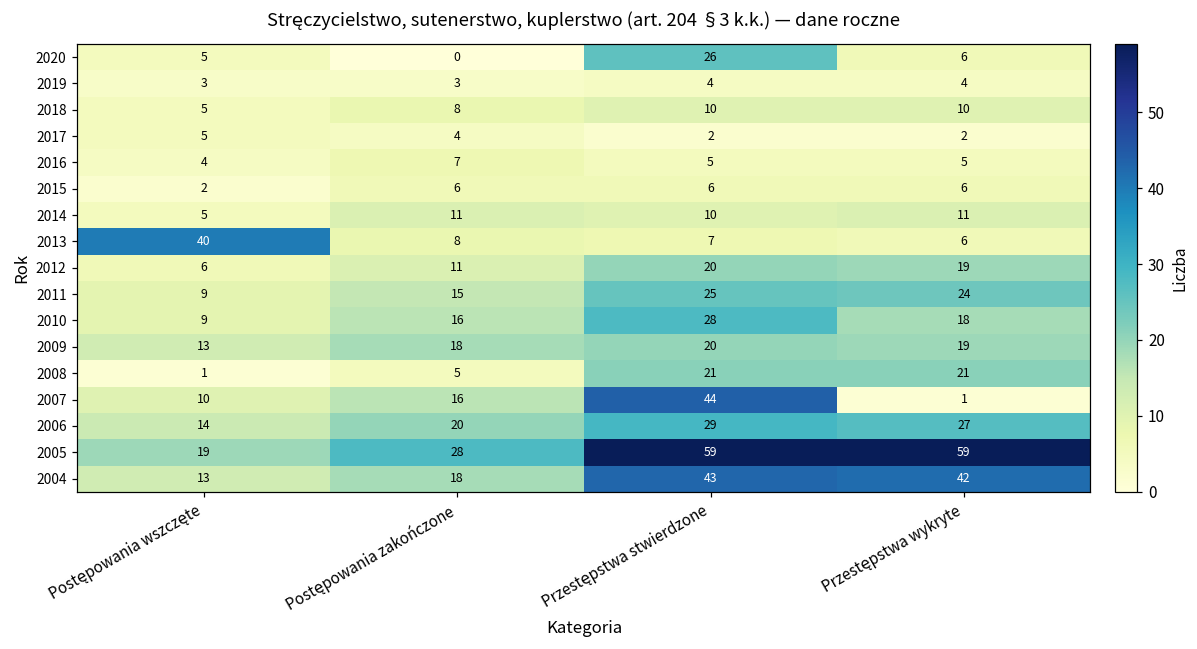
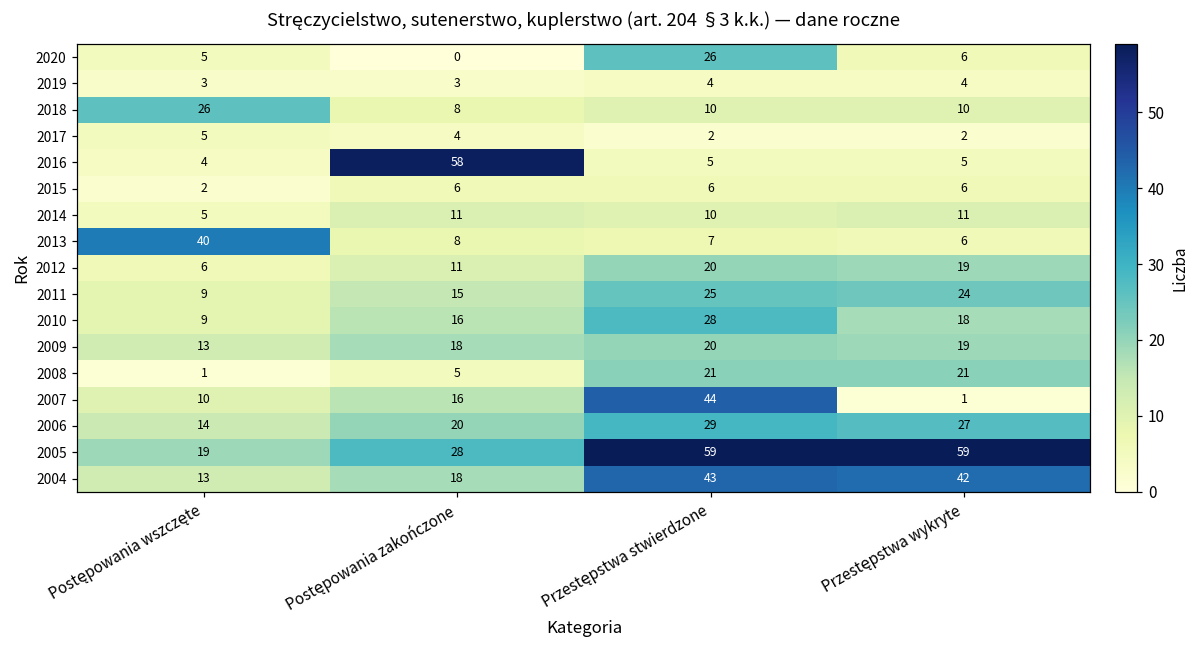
  {
    "2020": {
      "Postępowania wszczęte": 5,
      "Postępowania zakończone": 0,
      "Przestępstwa stwierdzone": 26,
      "Przestępstwa wykryte": 6
    },
    "2019": {
      "Postępowania wszczęte": 3,
      "Postępowania zakończone": 3,
      "Przestępstwa stwierdzone": 4,
      "Przestępstwa wykryte": 4
    },
    "2018": {
-     "Postępowania wszczęte": 5,
+     "Postępowania wszczęte": 26,
      "Postępowania zakończone": 8,
      "Przestępstwa stwierdzone": 10,
      "Przestępstwa wykryte": 10
    },
    "2017": {
      "Postępowania wszczęte": 5,
      "Postępowania zakończone": 4,
      "Przestępstwa stwierdzone": 2,
      "Przestępstwa wykryte": 2
    },
    "2016": {
      "Postępowania wszczęte": 4,
-     "Postępowania zakończone": 7,
+     "Postępowania zakończone": 58,
      "Przestępstwa stwierdzone": 5,
      "Przestępstwa wykryte": 5
    },
    "2015": {
      "Postępowania wszczęte": 2,
      "Postępowania zakończone": 6,
      "Przestępstwa stwierdzone": 6,
      "Przestępstwa wykryte": 6
    },
    "2014": {
      "Postępowania wszczęte": 5,
      "Postępowania zakończone": 11,
      "Przestępstwa stwierdzone": 10,
      "Przestępstwa wykryte": 11
    },
    "2013": {
      "Postępowania wszczęte": 40,
      "Postępowania zakończone": 8,
      "Przestępstwa stwierdzone": 7,
      "Przestępstwa wykryte": 6
    },
    "2012": {
      "Postępowania wszczęte": 6,
      "Postępowania zakończone": 11,
      "Przestępstwa stwierdzone": 20,
      "Przestępstwa wykryte": 19
    },
    "2011": {
      "Postępowania wszczęte": 9,
      "Postępowania zakończone": 15,
      "Przestępstwa stwierdzone": 25,
      "Przestępstwa wykryte": 24
    },
    "2010": {
      "Postępowania wszczęte": 9,
      "Postępowania zakończone": 16,
      "Przestępstwa stwierdzone": 28,
      "Przestępstwa wykryte": 18
    },
    "2009": {
      "Postępowania wszczęte": 13,
      "Postępowania zakończone": 18,
      "Przestępstwa stwierdzone": 20,
      "Przestępstwa wykryte": 19
    },
    "2008": {
      "Postępowania wszczęte": 1,
      "Postępowania zakończone": 5,
      "Przestępstwa stwierdzone": 21,
      "Przestępstwa wykryte": 21
    },
    "2007": {
      "Postępowania wszczęte": 10,
      "Postępowania zakończone": 16,
      "Przestępstwa stwierdzone": 44,
      "Przestępstwa wykryte": 1
    },
    "2006": {
      "Postępowania wszczęte": 14,
      "Postępowania zakończone": 20,
      "Przestępstwa stwierdzone": 29,
      "Przestępstwa wykryte": 27
    },
    "2005": {
      "Postępowania wszczęte": 19,
      "Postępowania zakończone": 28,
      "Przestępstwa stwierdzone": 59,
      "Przestępstwa wykryte": 59
    },
    "2004": {
      "Postępowania wszczęte": 13,
      "Postępowania zakończone": 18,
      "Przestępstwa stwierdzone": 43,
      "Przestępstwa wykryte": 42
    }
  }
